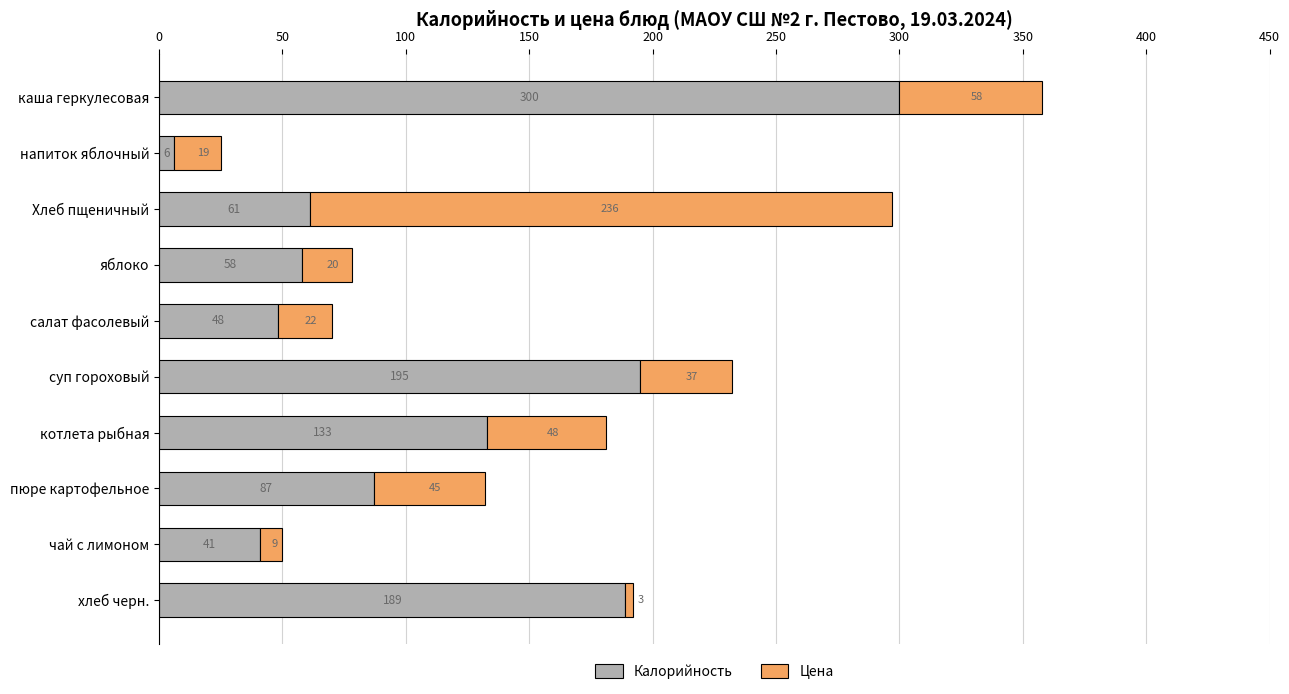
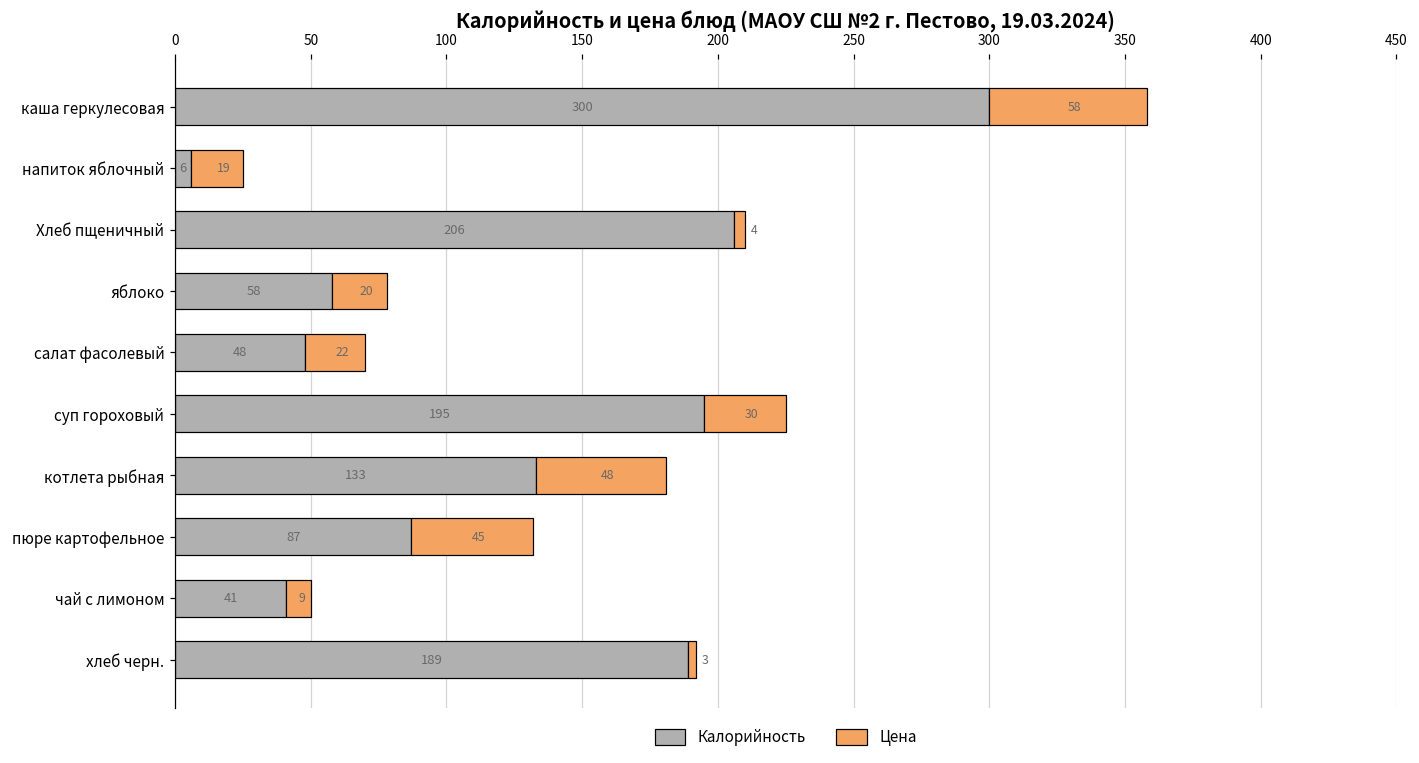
  {
    "Калорийность": {
      "каша геркулесовая": 300,
      "напиток яблочный": 6,
-     "Хлеб пщеничный": 61,
+     "Хлеб пщеничный": 206,
      "яблоко": 58,
      "салат фасолевый": 48,
      "суп гороховый": 195,
      "котлета рыбная": 133,
      "пюре картофельное": 87,
      "чай с лимоном": 41,
      "хлеб черн.": 189
    },
    "Цена": {
      "каша геркулесовая": 58,
      "напиток яблочный": 19,
-     "Хлеб пщеничный": 236,
+     "Хлеб пщеничный": 4,
      "яблоко": 20,
      "салат фасолевый": 22,
-     "суп гороховый": 37,
+     "суп гороховый": 30,
      "котлета рыбная": 48,
      "пюре картофельное": 45,
      "чай с лимоном": 9,
      "хлеб черн.": 3
    }
  }
